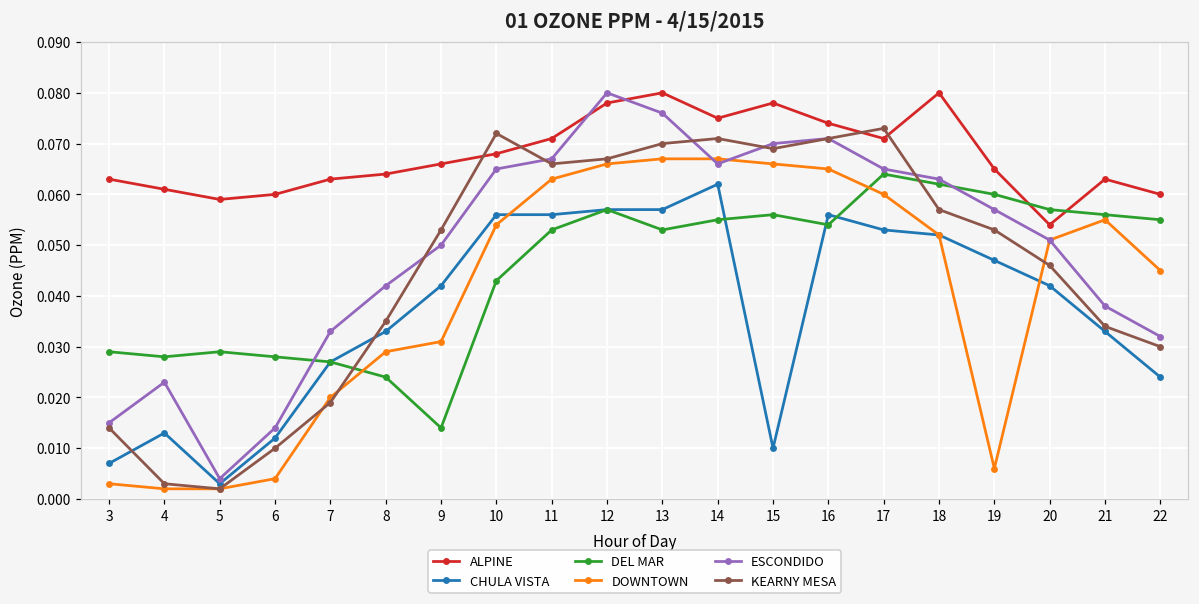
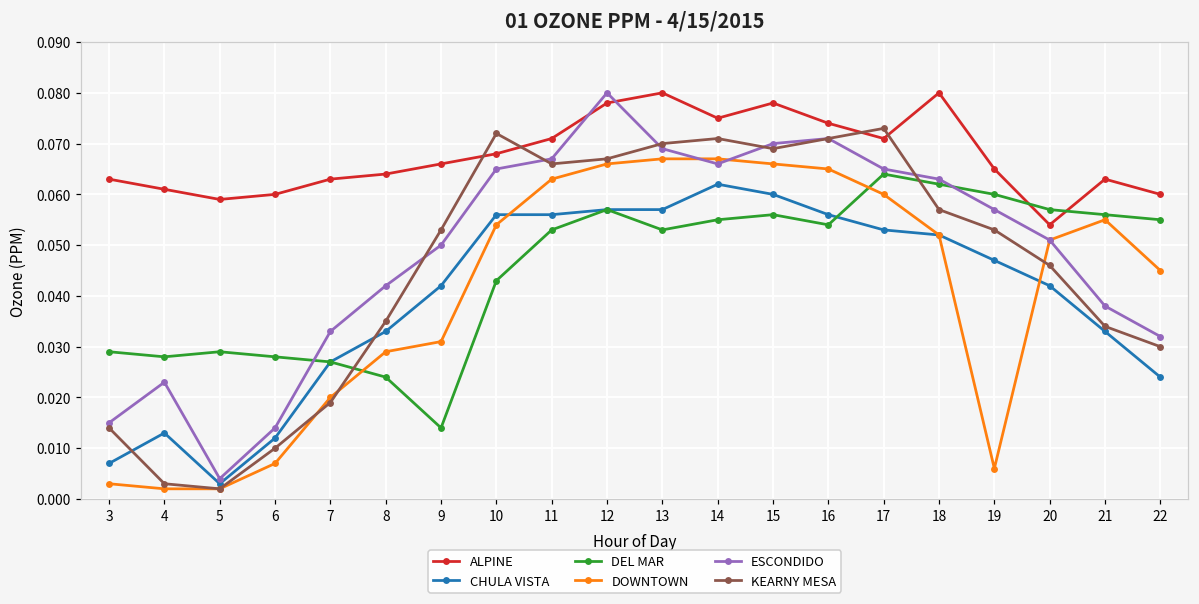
  {
    "ALPINE": {
      "3": 0.063,
      "4": 0.061,
      "5": 0.059,
      "6": 0.060,
      "7": 0.063,
      "8": 0.064,
      "9": 0.066,
      "10": 0.068,
      "11": 0.071,
      "12": 0.078,
      "13": 0.080,
      "14": 0.075,
      "15": 0.078,
      "16": 0.074,
      "17": 0.071,
      "18": 0.080,
      "19": 0.065,
      "20": 0.054,
      "21": 0.063,
      "22": 0.060
    },
    "CHULA VISTA": {
      "3": 0.007,
      "4": 0.013,
      "5": 0.003,
      "6": 0.012,
      "8": 0.033,
      "9": 0.042,
      "10": 0.056,
      "11": 0.056,
      "13": 0.057,
      "14": 0.062,
-     "15": 0.01,
+     "15": 0.06,
      "16": 0.056,
      "17": 0.053,
      "19": 0.047,
      "20": 0.042,
      "21": 0.033,
      "22": 0.024
    },
    "DEL MAR": {
      "3": 0.029,
      "4": 0.028,
      "5": 0.029,
      "6": 0.028,
      "8": 0.024,
      "9": 0.014,
      "10": 0.043,
      "11": 0.053,
      "13": 0.053,
      "14": 0.055,
      "15": 0.056,
      "16": 0.054,
      "17": 0.064,
      "18": 0.062,
      "19": 0.060,
      "20": 0.057,
      "21": 0.056,
      "22": 0.055
    },
    "DOWNTOWN": {
      "3": 0.003,
      "4": 0.002,
-     "6": 0.004,
+     "6": 0.007,
      "7": 0.020,
      "8": 0.029,
      "9": 0.031,
      "10": 0.054,
      "11": 0.063,
      "12": 0.066,
      "13": 0.067,
      "14": 0.067,
      "15": 0.066,
      "16": 0.065,
      "17": 0.060,
      "19": 0.006,
      "21": 0.055,
      "22": 0.045
    },
    "ESCONDIDO": {
      "3": 0.015,
      "4": 0.023,
      "5": 0.004,
      "6": 0.014,
      "7": 0.033,
      "8": 0.042,
      "9": 0.050,
      "10": 0.065,
      "11": 0.067,
      "12": 0.080,
-     "13": 0.076,
+     "13": 0.069,
      "14": 0.066,
      "15": 0.070,
      "17": 0.065,
      "18": 0.063,
      "19": 0.057,
      "21": 0.038,
      "22": 0.032
    },
    "KEARNY MESA": {
      "3": 0.014,
      "4": 0.003,
      "6": 0.010,
      "7": 0.019,
      "8": 0.035,
      "9": 0.053,
      "10": 0.072,
      "11": 0.066,
      "12": 0.067,
      "13": 0.070,
      "14": 0.071,
      "15": 0.069,
      "17": 0.073,
      "18": 0.057,
      "19": 0.053,
      "20": 0.046,
      "21": 0.034,
      "22": 0.030
    }
  }
